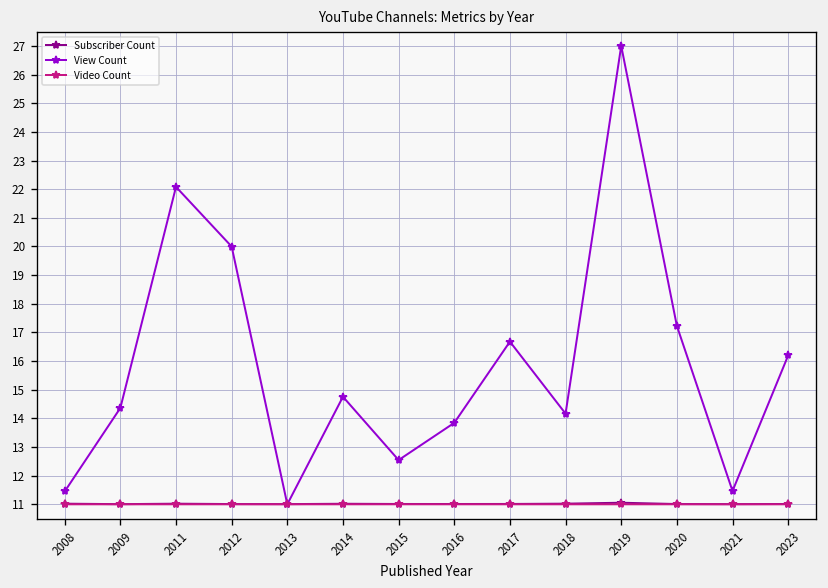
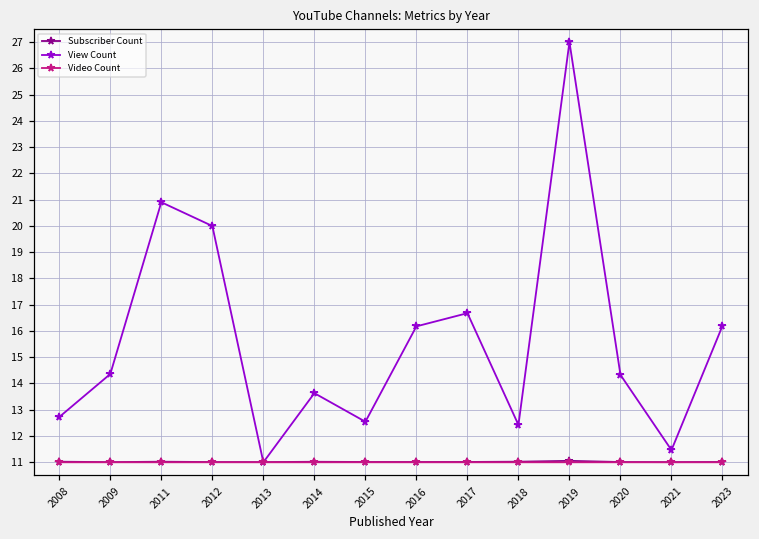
  {
    "View Count": {
-     "2008": 11.4,
+     "2008": 12.7,
      "2009": 14.4,
-     "2011": 22.1,
+     "2011": 20.9,
      "2012": 20.0,
-     "2014": 14.8,
+     "2014": 13.6,
      "2015": 12.5,
-     "2016": 13.8,
+     "2016": 16.2,
      "2017": 16.7,
-     "2018": 14.2,
+     "2018": 12.4,
      "2019": 27.0,
-     "2020": 17.2,
+     "2020": 14.3,
      "2021": 11.5,
      "2023": 16.2
    }
  }
